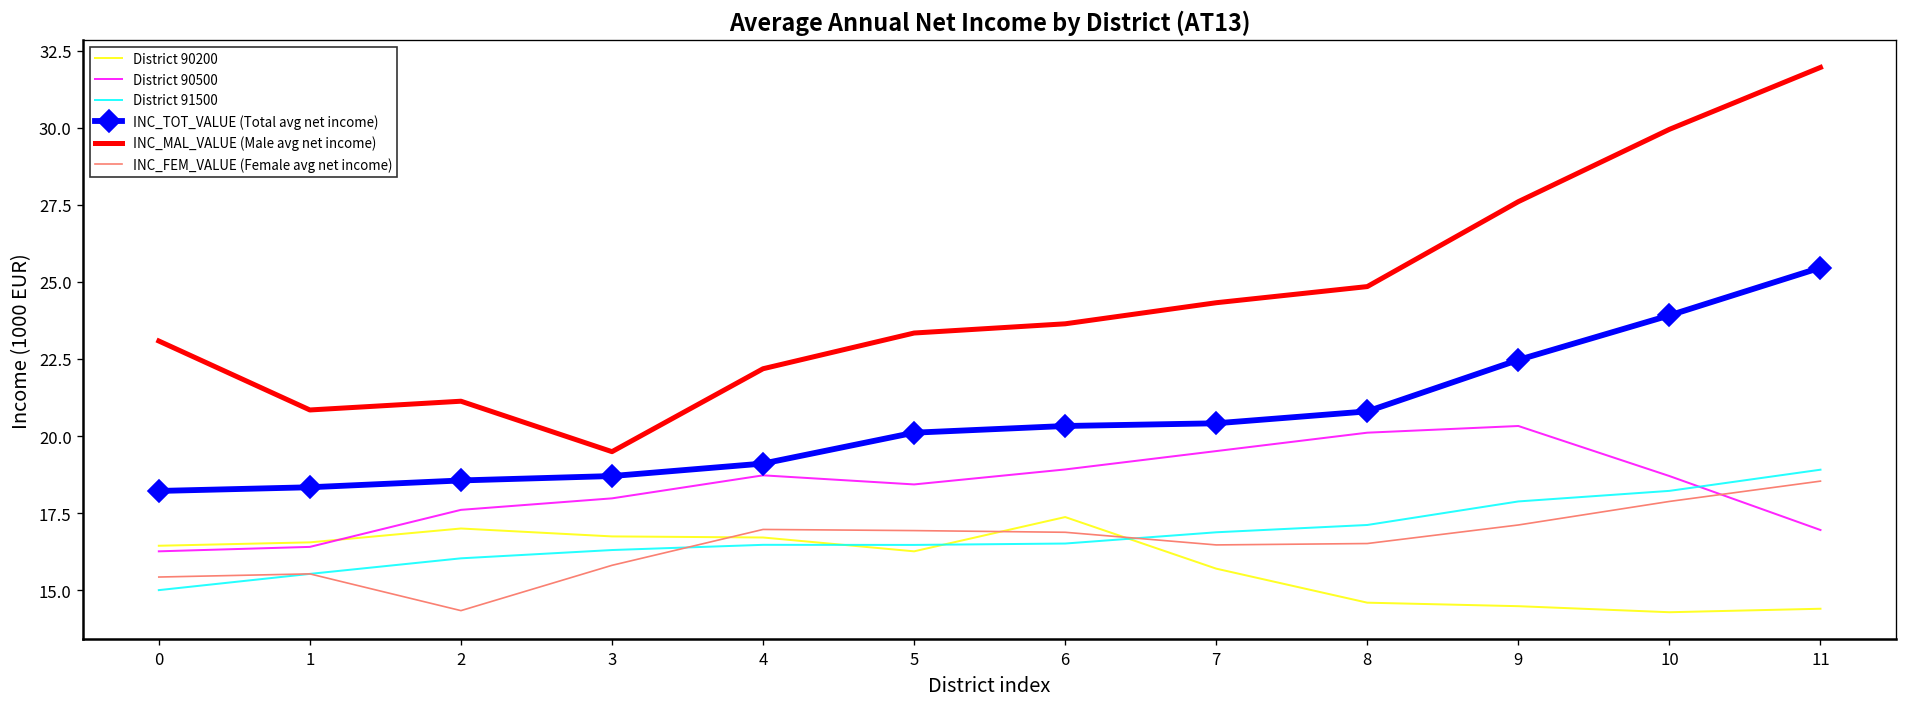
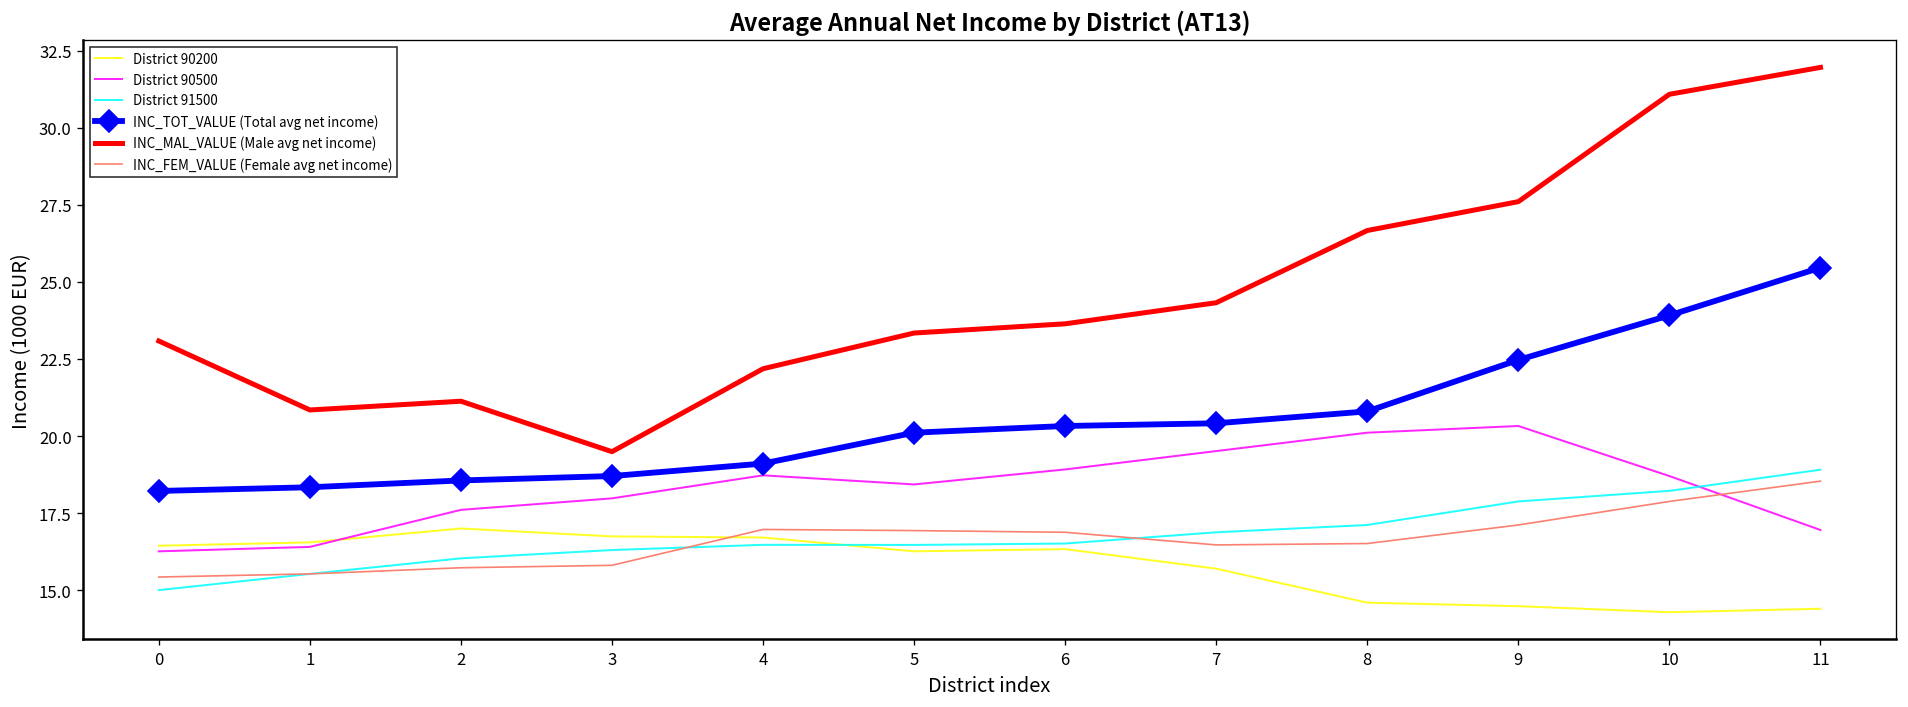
  {
    "District 90200": {
      "0": 16.4,
      "1": 16.5,
      "2": 17.0,
      "3": 16.7,
      "4": 16.7,
      "5": 16.3,
-     "6": 17.4,
+     "6": 16.3,
      "7": 15.7,
      "8": 14.6,
      "9": 14.5,
      "10": 14.3,
      "11": 14.4
    },
    "District 90500": {
      "0": 16.3,
      "1": 16.4,
      "2": 17.6,
      "3": 18.0,
      "4": 18.7,
      "5": 18.4,
      "6": 18.9,
      "7": 19.5,
      "8": 20.1,
      "9": 20.3,
      "10": 18.7,
      "11": 17.0
    },
    "District 91500": {
      "0": 15.0,
      "2": 16.0,
      "3": 16.3,
      "4": 16.5,
      "5": 16.5,
      "6": 16.5,
      "7": 16.9,
      "8": 17.1,
      "9": 17.9,
      "10": 18.2,
      "11": 18.9
    },
    "INC_TOT_VALUE (Total avg net income)": {
      "0": 18.2,
      "1": 18.3,
      "2": 18.6,
      "3": 18.7,
      "4": 19.1,
      "5": 20.1,
      "6": 20.3,
      "7": 20.4,
      "8": 20.8,
      "9": 22.5,
      "10": 23.9,
      "11": 25.5
    },
    "INC_MAL_VALUE (Male avg net income)": {
      "0": 23.1,
      "1": 20.8,
      "2": 21.1,
      "3": 19.5,
      "4": 22.2,
      "5": 23.3,
      "6": 23.6,
      "7": 24.3,
-     "8": 24.8,
+     "8": 26.7,
      "9": 27.6,
-     "10": 30.0,
+     "10": 31.1,
      "11": 32.0
    },
    "INC_FEM_VALUE (Female avg net income)": {
      "0": 15.4,
-     "2": 14.3,
+     "2": 15.7,
      "3": 15.8,
      "4": 17.0,
      "5": 16.9,
      "6": 16.9,
      "7": 16.5,
      "8": 16.5,
      "9": 17.1,
      "10": 17.9,
      "11": 18.5
    }
  }
